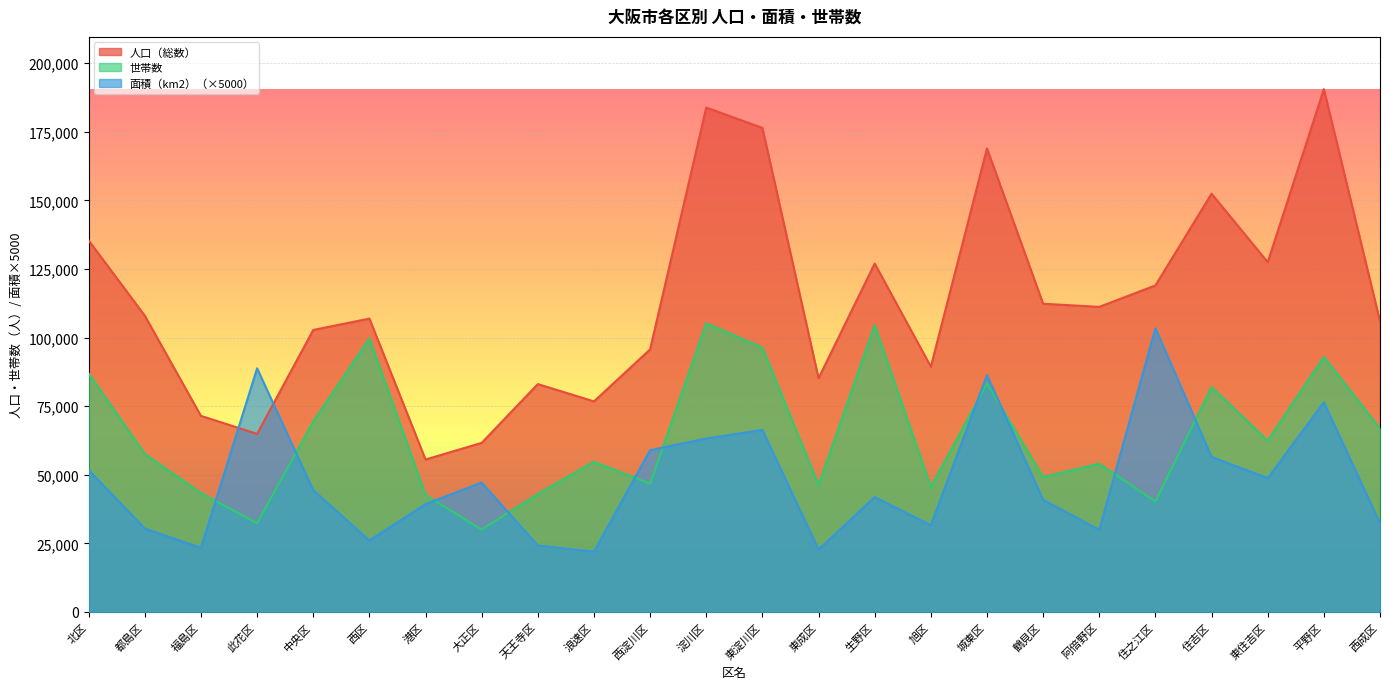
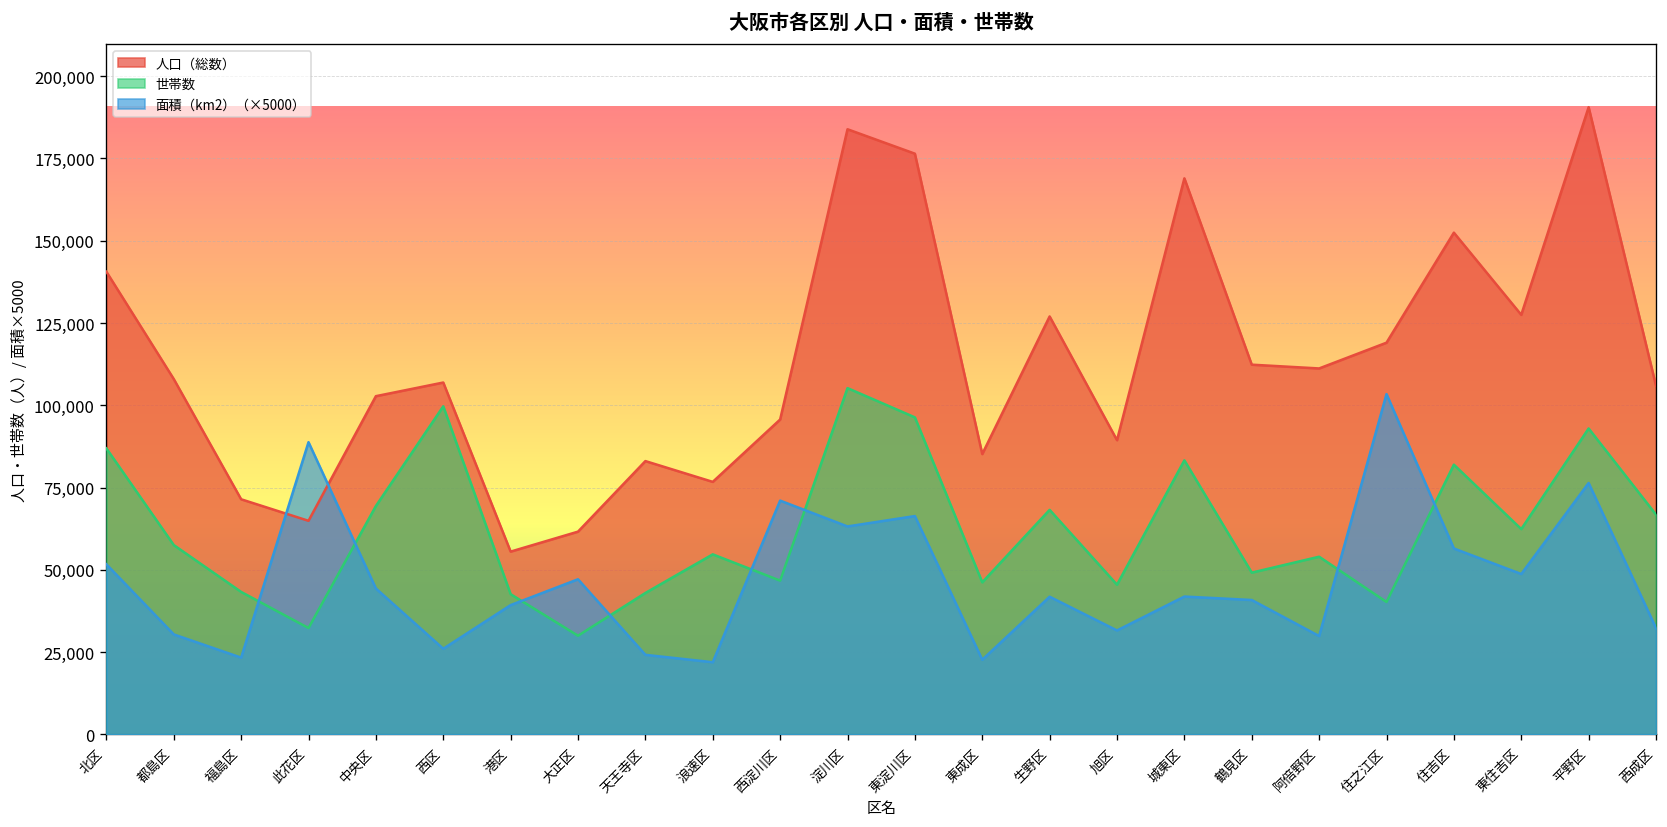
  {
    "人口（総数）": {
-     "北区": "135,000",
+     "北区": "141,000",
      "都島区": "108,000",
      "福島区": "71,000",
      "此花区": "65,000",
      "中央区": "103,000",
      "西区": "107,000",
      "港区": "56,000",
      "大正区": "62,000",
      "天王寺区": "83,000",
      "浪速区": "77,000",
      "西淀川区": "96,000",
      "淀川区": "184,000",
      "東淀川区": "176,000",
      "東成区": "85,000",
      "生野区": "127,000",
      "旭区": "89,000",
      "城東区": "169,000",
      "鶴見区": "112,000",
      "阿倍野区": "111,000",
      "住之江区": "119,000",
      "住吉区": "152,000",
      "東住吉区": "127,000",
      "平野区": "191,000",
      "西成区": "106,000"
    },
    "世帯数": {
      "北区": "87,000",
      "都島区": "58,000",
      "福島区": "43,000",
      "此花区": "32,000",
      "中央区": "69,000",
      "西区": "100,000",
      "港区": "43,000",
      "大正区": "30,000",
      "天王寺区": "43,000",
      "浪速区": "55,000",
      "西淀川区": "47,000",
      "淀川区": "105,000",
      "東淀川区": "96,000",
      "東成区": "46,000",
-     "生野区": "105,000",
+     "生野区": "68,000",
      "旭区": "45,000",
      "城東区": "83,000",
      "鶴見区": "49,000",
      "阿倍野区": "54,000",
      "住之江区": "40,000",
      "住吉区": "82,000",
      "東住吉区": "62,000",
      "平野区": "93,000",
      "西成区": "67,000"
    },
    "面積（km2）（×5000）": {
      "北区": "52,000",
      "都島区": "30,000",
      "福島区": "23,000",
      "此花区": "89,000",
      "中央区": "44,000",
      "西区": "26,000",
      "港区": "39,000",
      "大正区": "47,000",
      "天王寺区": "24,000",
      "浪速区": "22,000",
-     "西淀川区": "59,000",
+     "西淀川区": "71,000",
      "淀川区": "63,000",
      "東淀川区": "66,000",
      "東成区": "23,000",
      "生野区": "42,000",
      "旭区": "32,000",
-     "城東区": "86,000",
+     "城東区": "42,000",
      "鶴見区": "41,000",
      "阿倍野区": "30,000",
      "住之江区": "103,000",
      "住吉区": "57,000",
      "東住吉区": "49,000",
      "平野区": "76,000",
      "西成区": "32,000"
    }
  }
